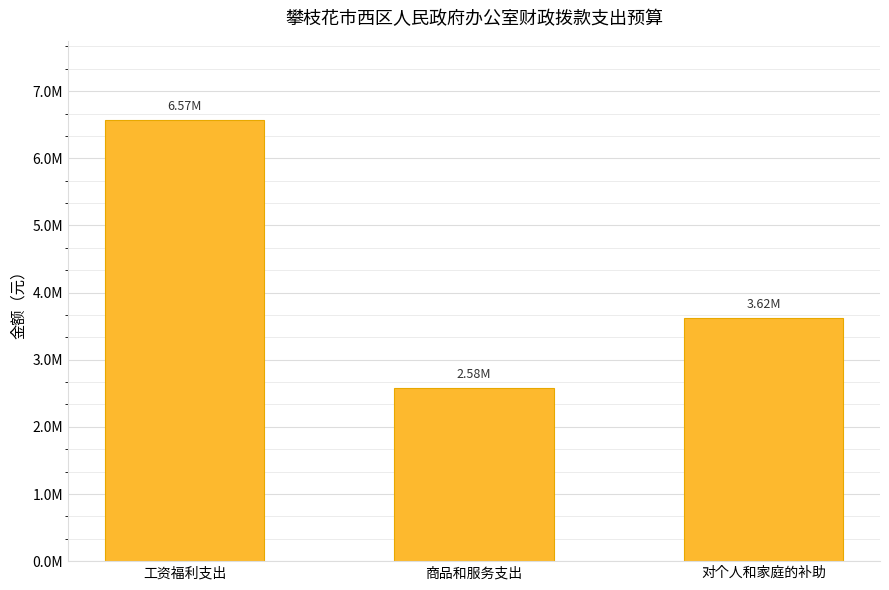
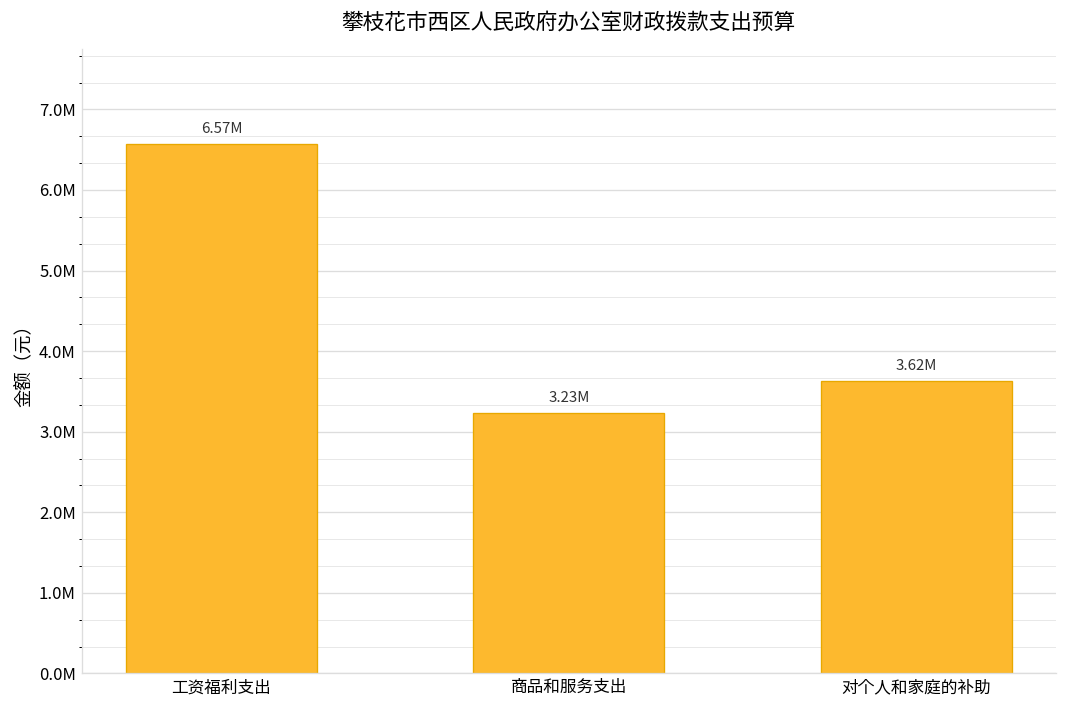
  {
    "工资福利支出": "6.57M",
-   "商品和服务支出": "2.58M",
+   "商品和服务支出": "3.23M",
    "对个人和家庭的补助": "3.62M"
  }
